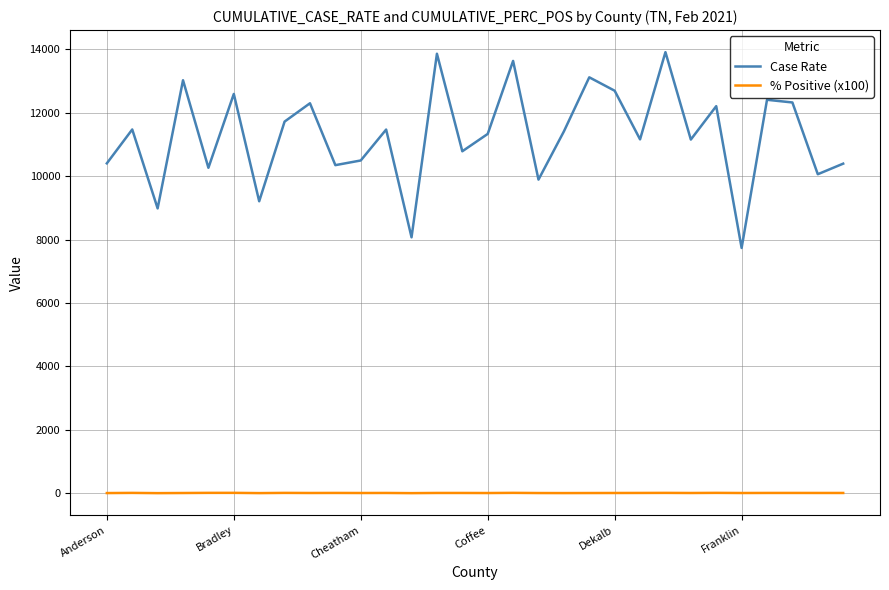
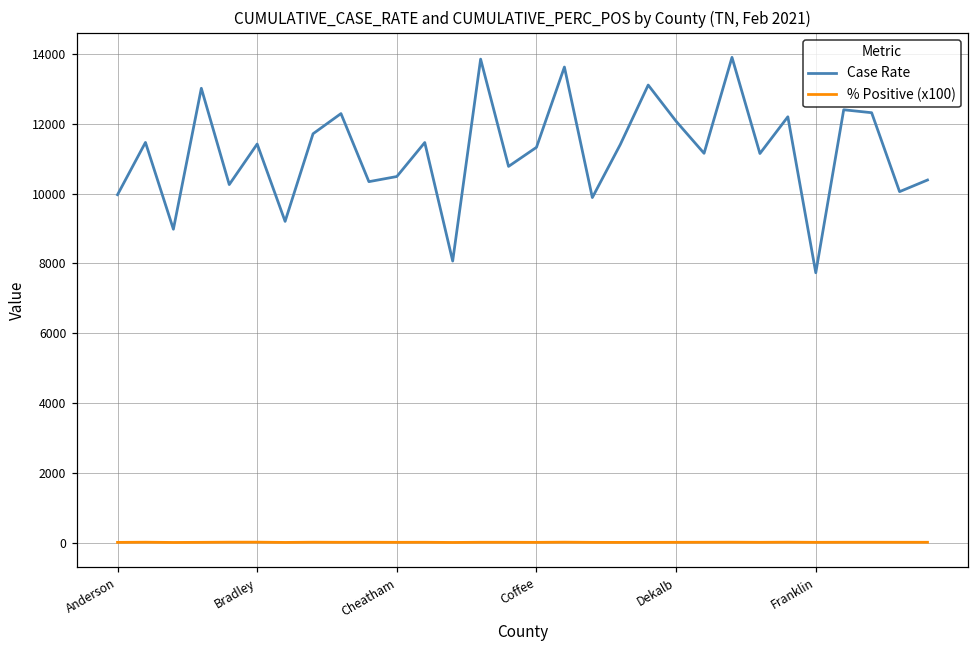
  {
    "Case Rate": {
-     "Anderson": 10400,
-     "Bradley": 12600,
+     "Anderson": 10000,
+     "Bradley": 11400,
      "Cheatham": 10500,
      "Coffee": 11300,
-     "Dekalb": 12700,
+     "Dekalb": 12100,
      "Franklin": 7700
    },
    "% Positive (x100)": {
      "Anderson": 0,
      "Bradley": 0,
      "Cheatham": 0,
      "Coffee": 0,
      "Dekalb": 0,
      "Franklin": 0
    }
  }
